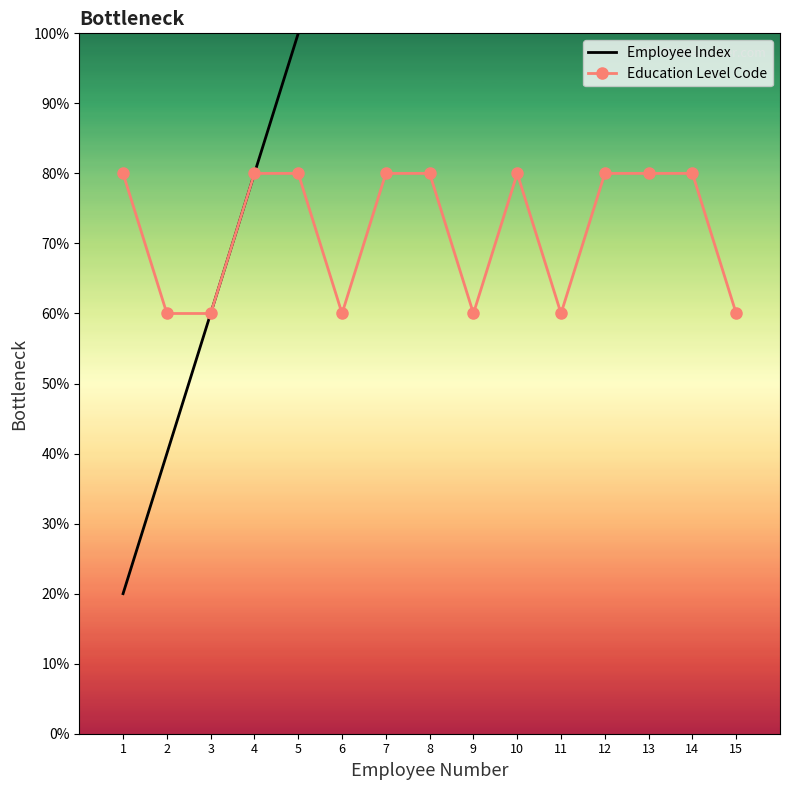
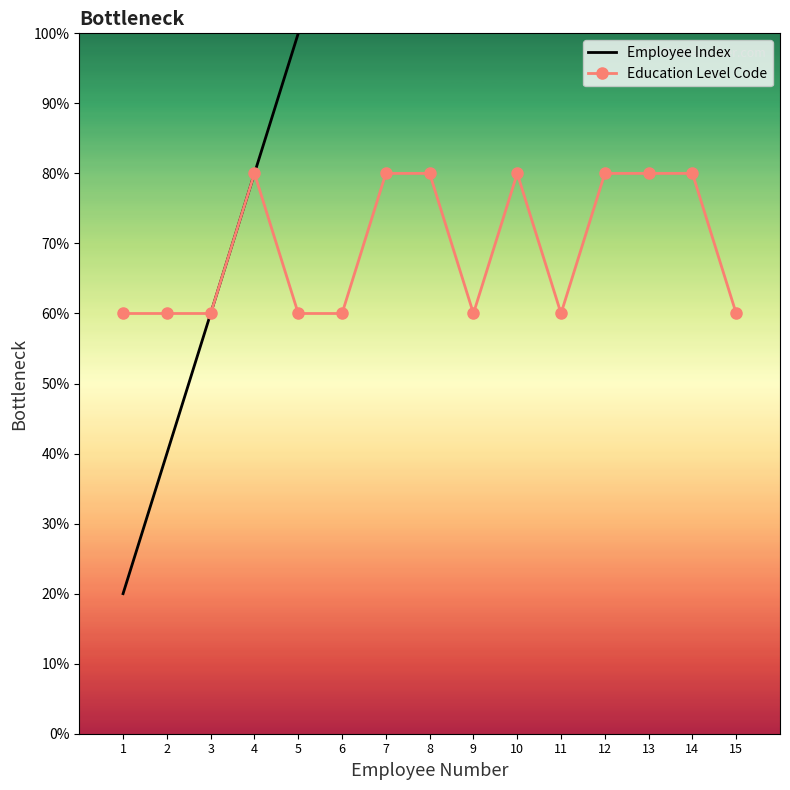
  {
    "Employee Index": {
      "1": "20%",
      "2": "40%",
      "5": "100%"
    },
    "Education Level Code": {
-     "1": "80%",
+     "1": "60%",
      "2": "60%",
-     "5": "80%",
+     "5": "60%",
      "6": "60%",
      "7": "80%",
      "8": "80%",
      "9": "60%",
      "10": "80%",
      "11": "60%",
      "12": "80%",
      "13": "80%",
      "14": "80%",
      "15": "60%"
    }
  }
